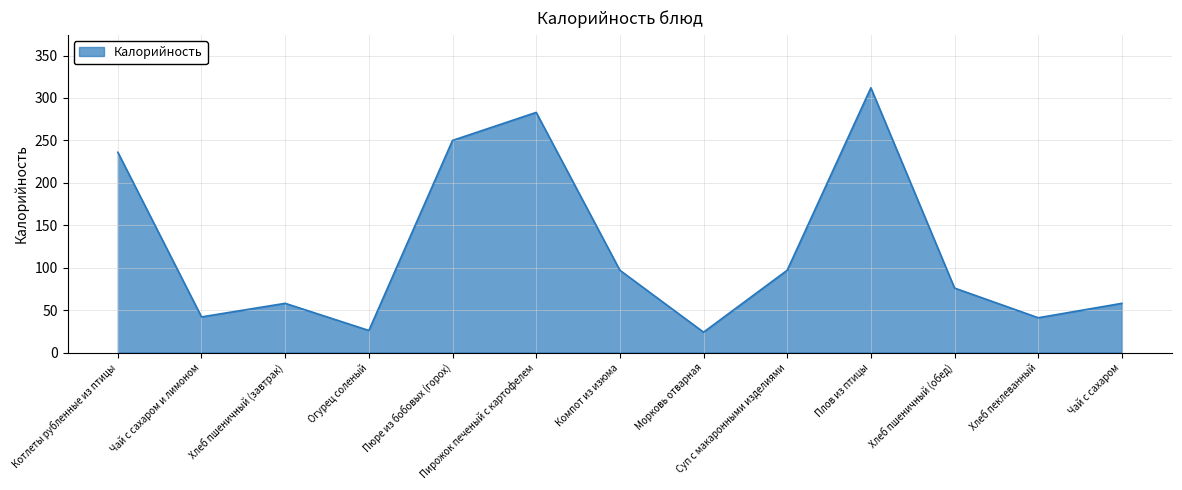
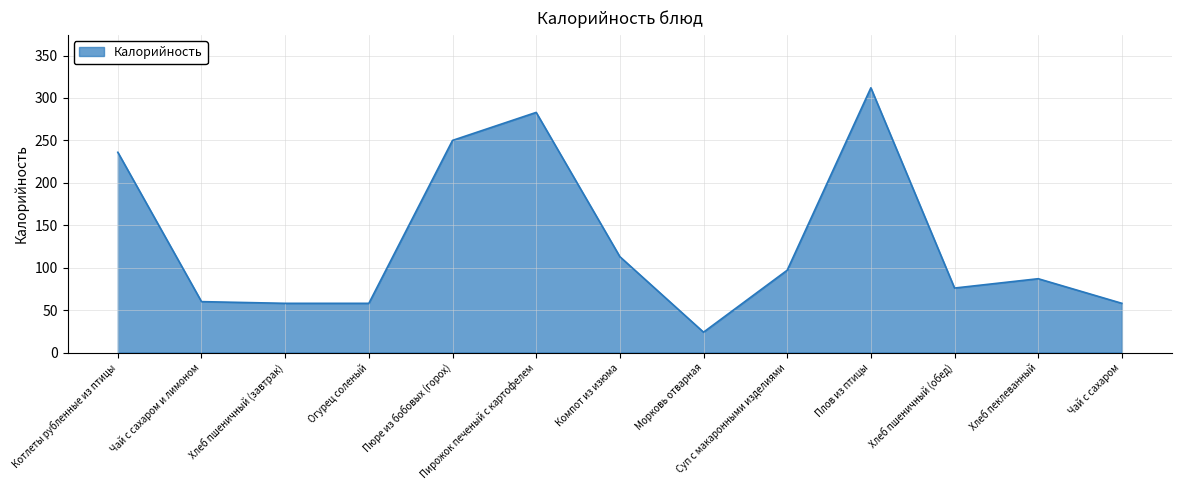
  {
    "Котлеты рубленные из птицы": 240,
-   "Чай с сахаром и лимоном": 40,
+   "Чай с сахаром и лимоном": 60,
    "Хлеб пшеничный (завтрак)": 60,
-   "Огурец соленый": 30,
+   "Огурец соленый": 60,
    "Пюре из бобовых (горох)": 250,
    "Пирожок печеный с картофелем": 280,
-   "Компот из изюма": 100,
+   "Компот из изюма": 110,
    "Морковь отварная": 20,
    "Суп с макаронными изделиями": 100,
    "Плов из птицы": 310,
    "Хлеб пшеничный (обед)": 80,
-   "Хлеб пеклеванный": 40,
+   "Хлеб пеклеванный": 90,
    "Чай с сахаром": 60
  }
